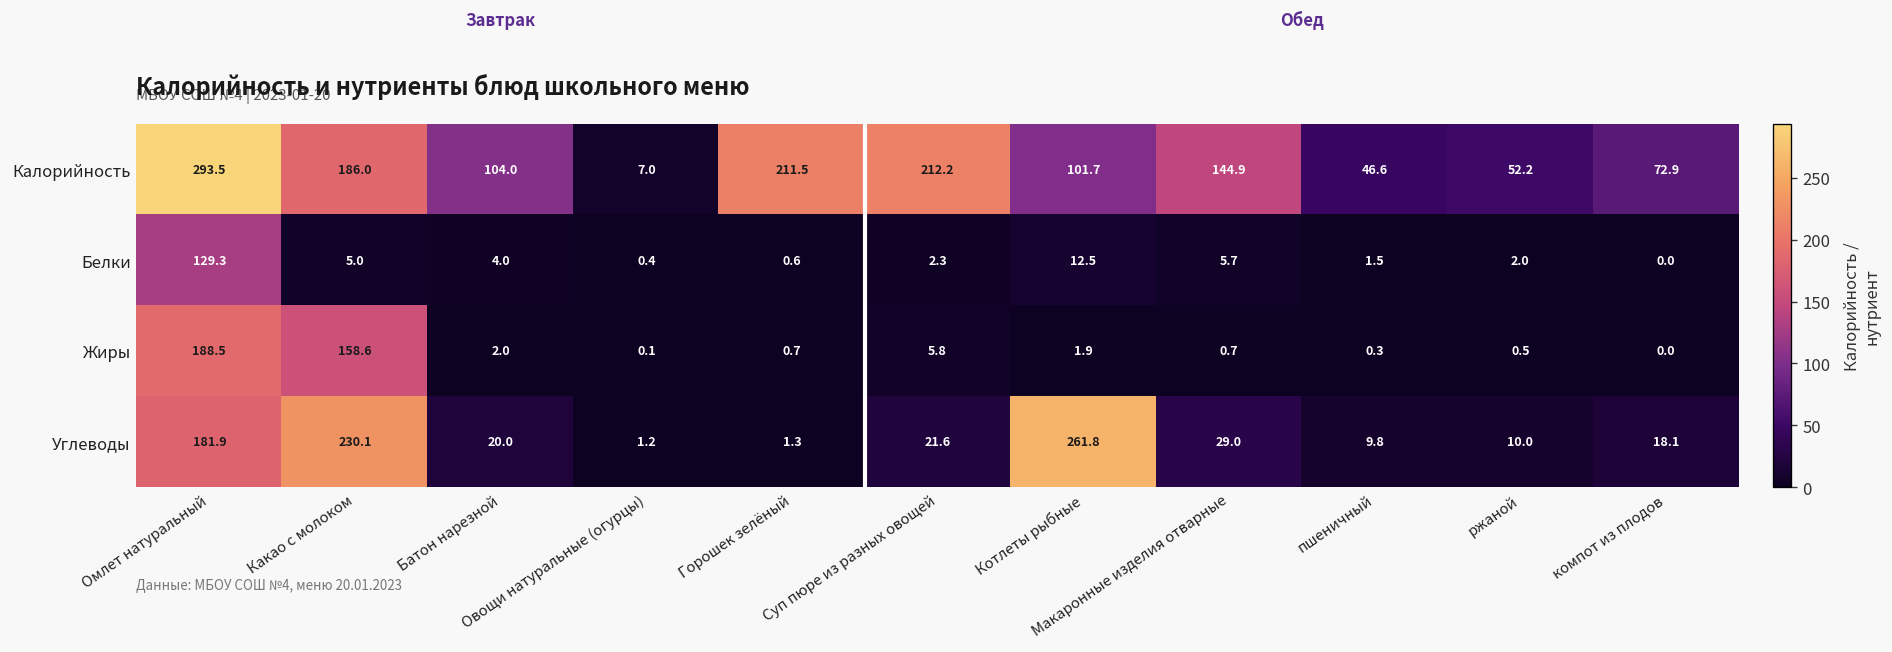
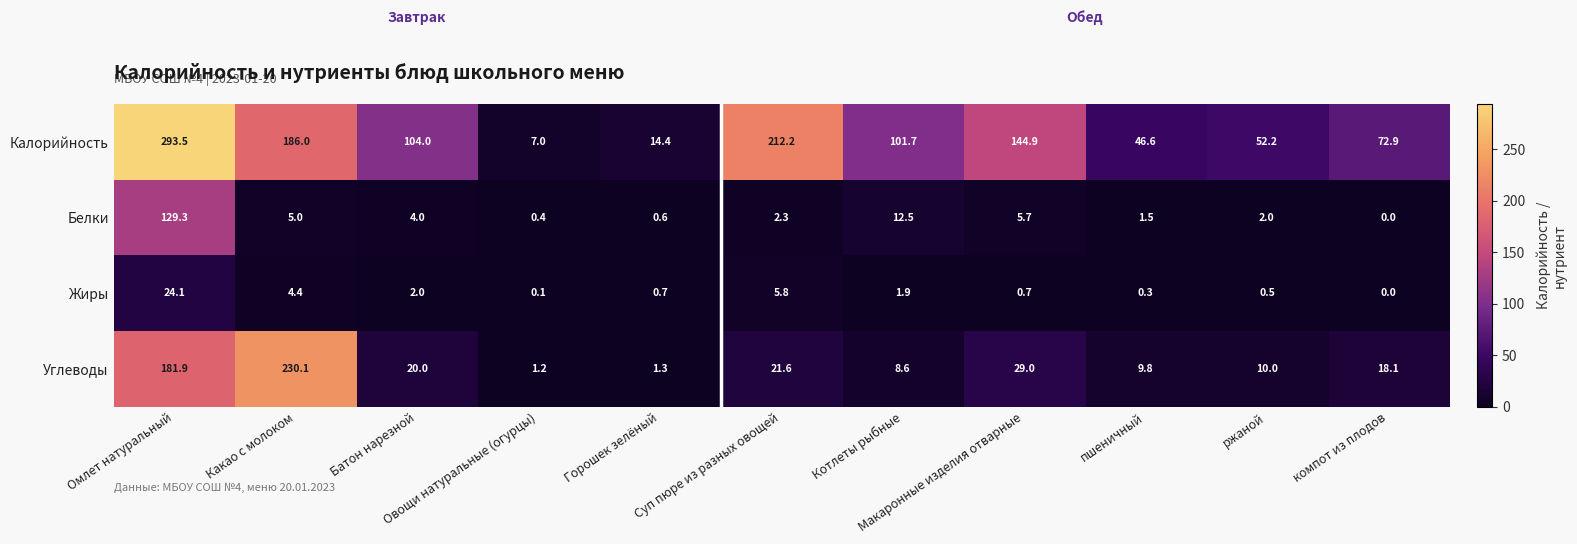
  {
    "Калорийность": {
      "Омлет натуральный": 293.5,
      "Какао с молоком": 186.0,
      "Батон нарезной": 104.0,
      "Овощи натуральные (огурцы)": 7.0,
-     "Горошек зелёный": 211.5,
+     "Горошек зелёный": 14.4,
      "Суп пюре из разных овощей": 212.2,
      "Котлеты рыбные": 101.7,
      "Макаронные изделия отварные": 144.9,
      "пшеничный": 46.6,
      "ржаной": 52.2,
      "компот из плодов": 72.9
    },
    "Белки": {
      "Омлет натуральный": 129.3,
      "Какао с молоком": 5.0,
      "Батон нарезной": 4.0,
      "Овощи натуральные (огурцы)": 0.4,
      "Горошек зелёный": 0.6,
      "Суп пюре из разных овощей": 2.3,
      "Котлеты рыбные": 12.5,
      "Макаронные изделия отварные": 5.7,
      "пшеничный": 1.5,
      "ржаной": 2.0,
      "компот из плодов": 0.0
    },
    "Жиры": {
-     "Омлет натуральный": 188.5,
-     "Какао с молоком": 158.6,
+     "Омлет натуральный": 24.1,
+     "Какао с молоком": 4.4,
      "Батон нарезной": 2.0,
      "Овощи натуральные (огурцы)": 0.1,
      "Горошек зелёный": 0.7,
      "Суп пюре из разных овощей": 5.8,
      "Котлеты рыбные": 1.9,
      "Макаронные изделия отварные": 0.7,
      "пшеничный": 0.3,
      "ржаной": 0.5,
      "компот из плодов": 0.0
    },
    "Углеводы": {
      "Омлет натуральный": 181.9,
      "Какао с молоком": 230.1,
      "Батон нарезной": 20.0,
      "Овощи натуральные (огурцы)": 1.2,
      "Горошек зелёный": 1.3,
      "Суп пюре из разных овощей": 21.6,
-     "Котлеты рыбные": 261.8,
+     "Котлеты рыбные": 8.6,
      "Макаронные изделия отварные": 29.0,
      "пшеничный": 9.8,
      "ржаной": 10.0,
      "компот из плодов": 18.1
    }
  }
